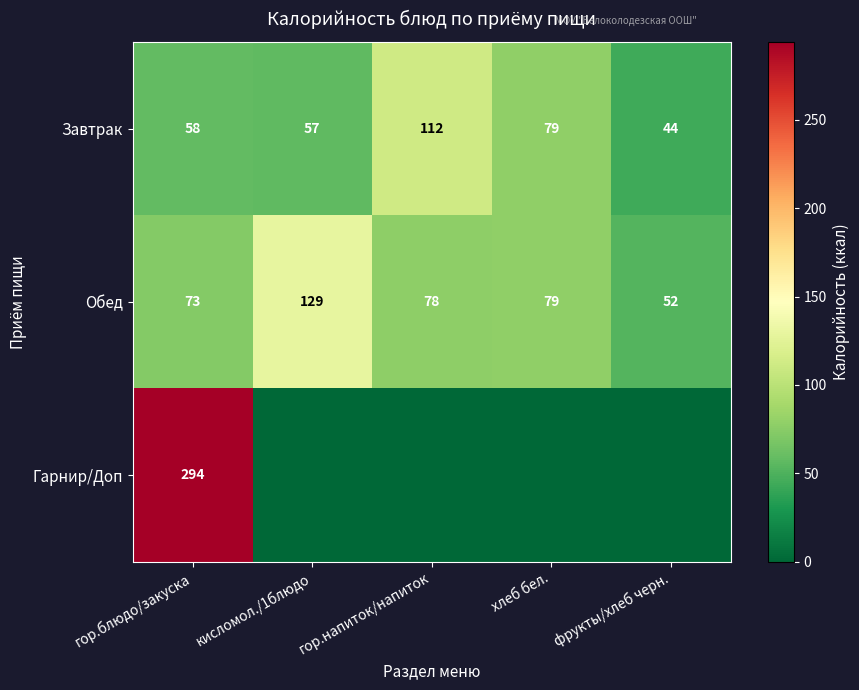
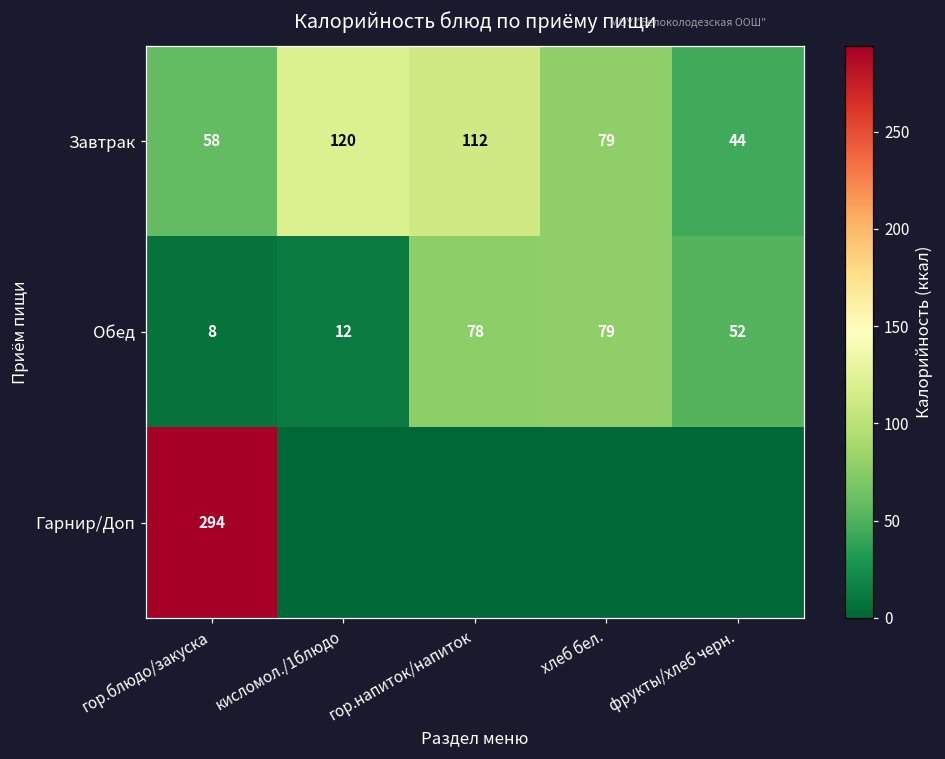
  {
    "Завтрак": {
      "гор.блюдо/закуска": 58,
-     "кисломол./1блюдо": 57,
+     "кисломол./1блюдо": 120,
      "гор.напиток/напиток": 112,
      "хлеб бел.": 79,
      "фрукты/хлеб черн.": 44
    },
    "Обед": {
-     "гор.блюдо/закуска": 73,
-     "кисломол./1блюдо": 129,
+     "гор.блюдо/закуска": 8,
+     "кисломол./1блюдо": 12,
      "гор.напиток/напиток": 78,
      "хлеб бел.": 79,
      "фрукты/хлеб черн.": 52
    },
    "Гарнир/Доп": {
      "гор.блюдо/закуска": 294
    }
  }
